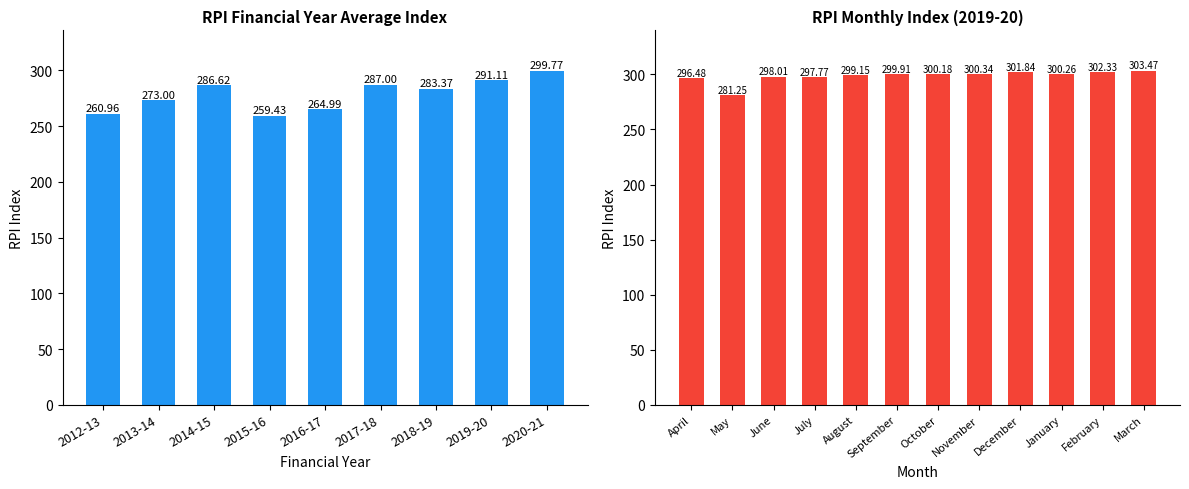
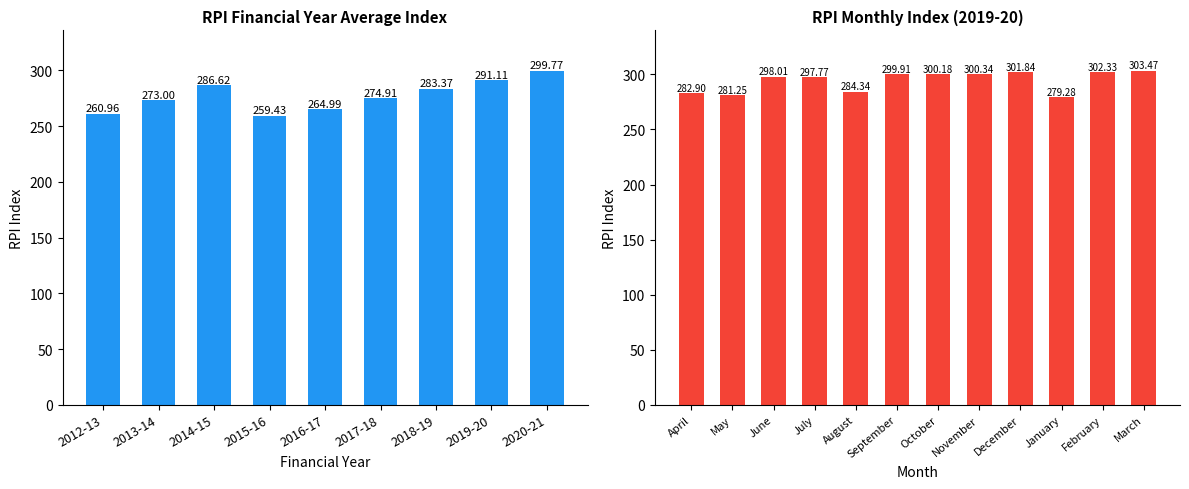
  {
    "RPI Financial Year Average Index": {
      "2012-13": 260.96,
      "2013-14": 273.00,
      "2014-15": 286.62,
      "2015-16": 259.43,
      "2016-17": 264.99,
-     "2017-18": 287.00,
+     "2017-18": 274.91,
      "2018-19": 283.37,
      "2019-20": 291.11,
      "2020-21": 299.77
    },
    "RPI Monthly Index (2019-20)": {
-     "April": 296.48,
+     "April": 282.90,
      "May": 281.25,
      "June": 298.01,
      "July": 297.77,
-     "August": 299.15,
+     "August": 284.34,
      "September": 299.91,
      "October": 300.18,
      "November": 300.34,
      "December": 301.84,
-     "January": 300.26,
+     "January": 279.28,
      "February": 302.33,
      "March": 303.47
    }
  }
